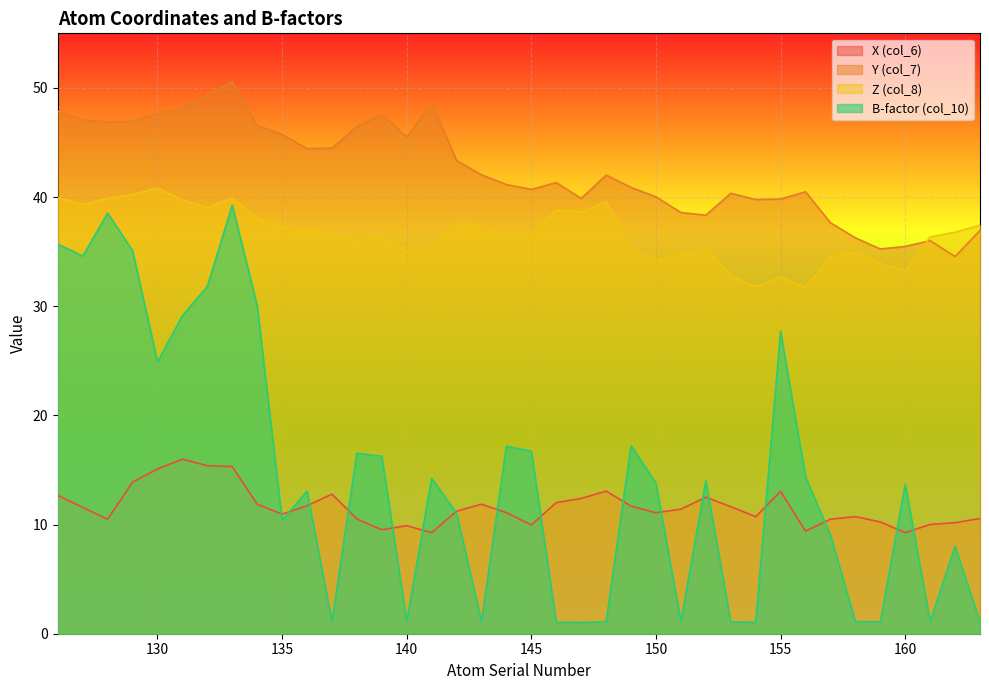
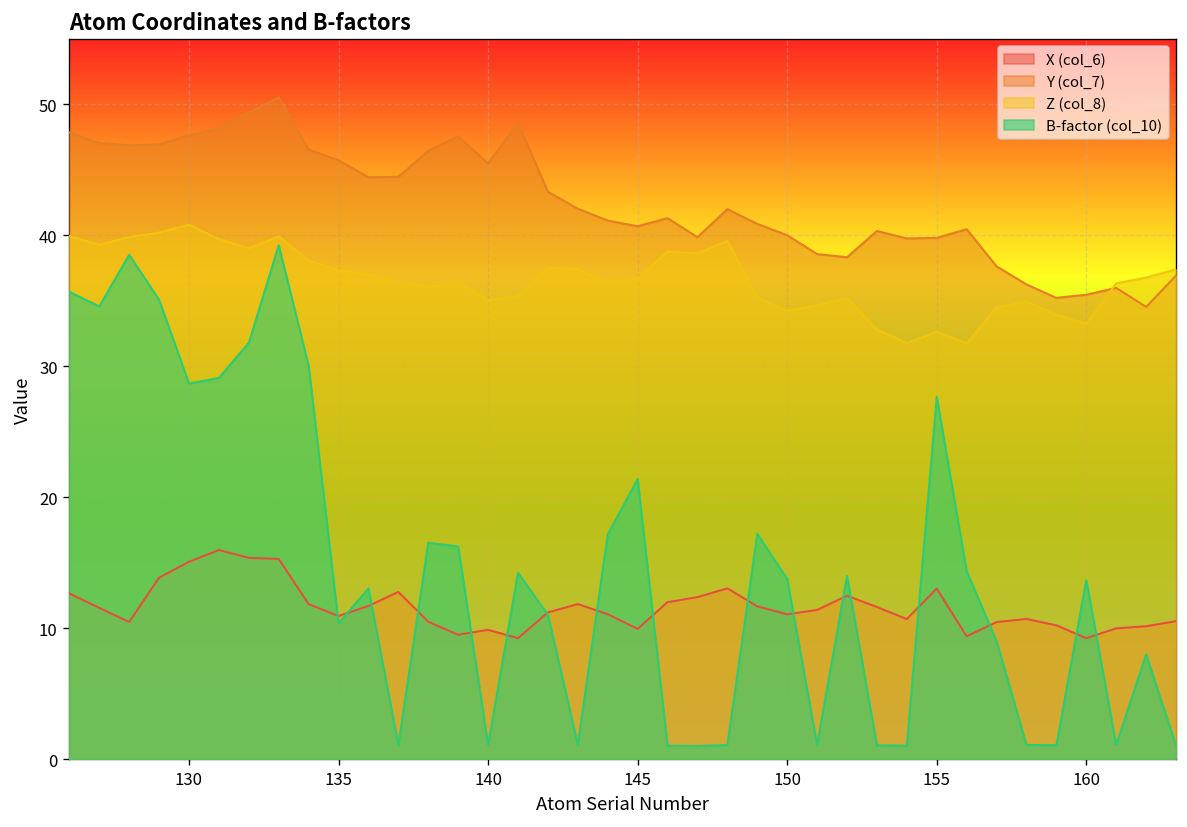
  {
    "B-factor (col_10)": {
-     "130": 24.9,
+     "130": 28.7,
      "135": 10.4,
      "140": 1.1,
-     "145": 16.7,
+     "145": 21.4,
      "150": 13.8,
      "155": 27.7,
      "160": 13.7
    }
  }
